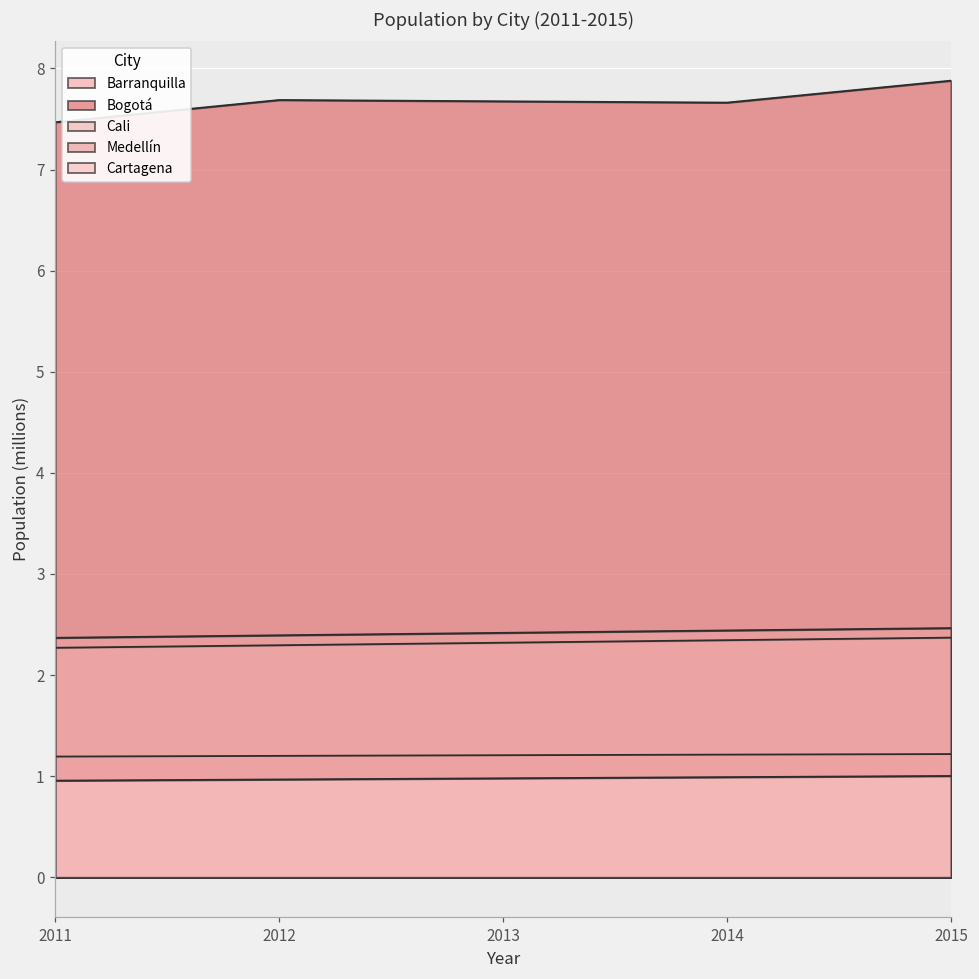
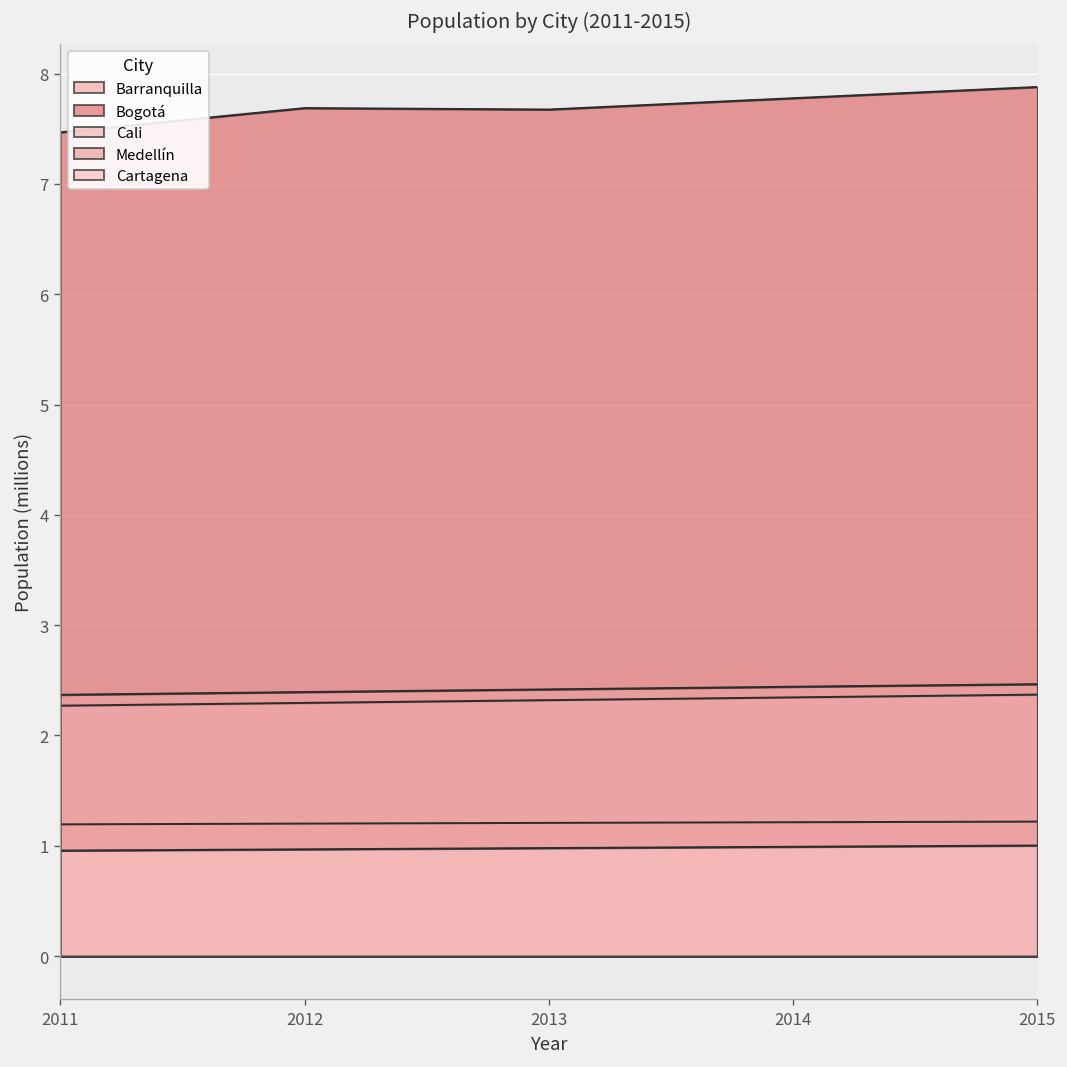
  {
    "Bogotá": {
      "2011": 7.5,
      "2012": 7.7,
      "2013": 7.7,
-     "2014": 7.7,
+     "2014": 7.8,
      "2015": 7.9
    }
  }
